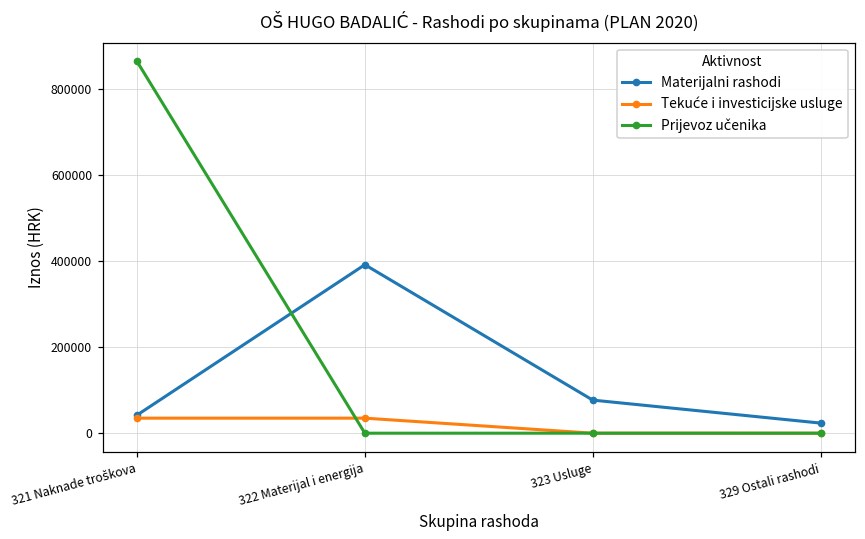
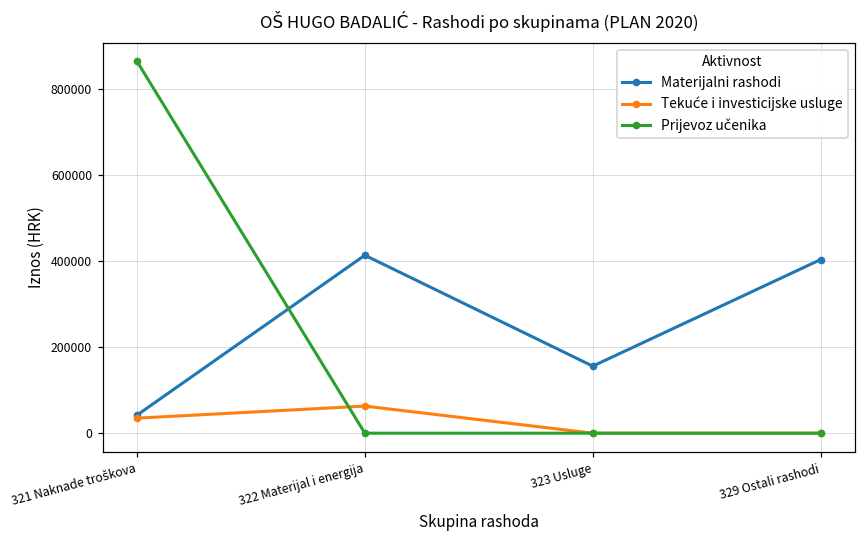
  {
    "Materijalni rashodi": {
      "321 Naknade troškova": 40000,
-     "322 Materijal i energija": 390000,
-     "323 Usluge": 80000,
-     "329 Ostali rashodi": 20000
+     "322 Materijal i energija": 410000,
+     "323 Usluge": 160000,
+     "329 Ostali rashodi": 400000
    },
    "Tekuće i investicijske usluge": {
      "321 Naknade troškova": 40000,
-     "322 Materijal i energija": 40000
+     "322 Materijal i energija": 60000
    },
    "Prijevoz učenika": {
      "321 Naknade troškova": 870000,
      "322 Materijal i energija": 0
    }
  }
